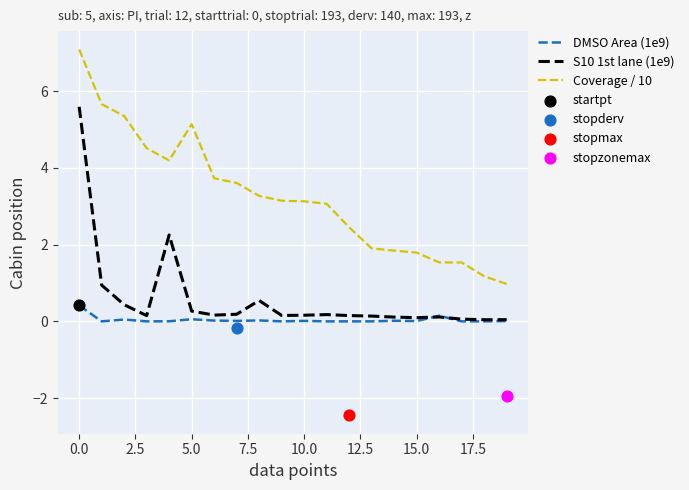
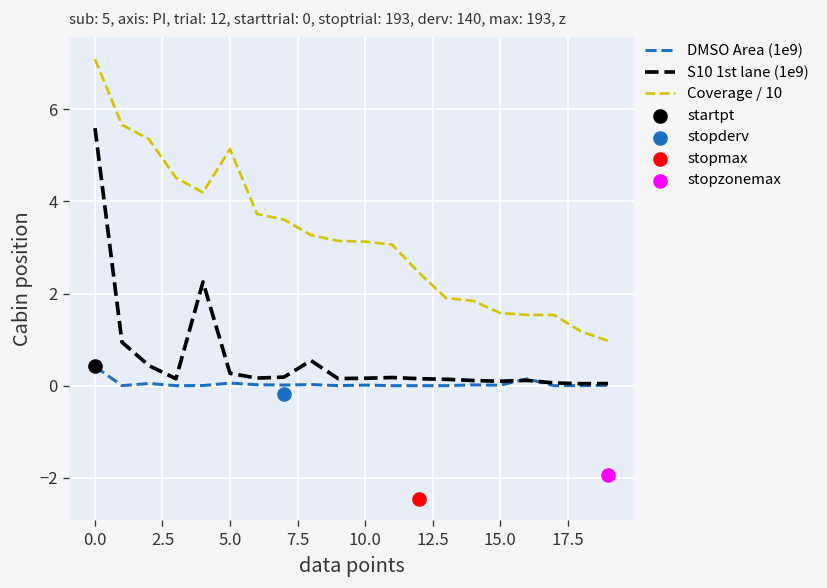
  {
    "Coverage / 10": {
      "0.0": 7.1,
      "5.0": 5.1,
      "10.0": 3.1,
-     "15.0": 1.8
+     "15.0": 1.6
    }
  }
